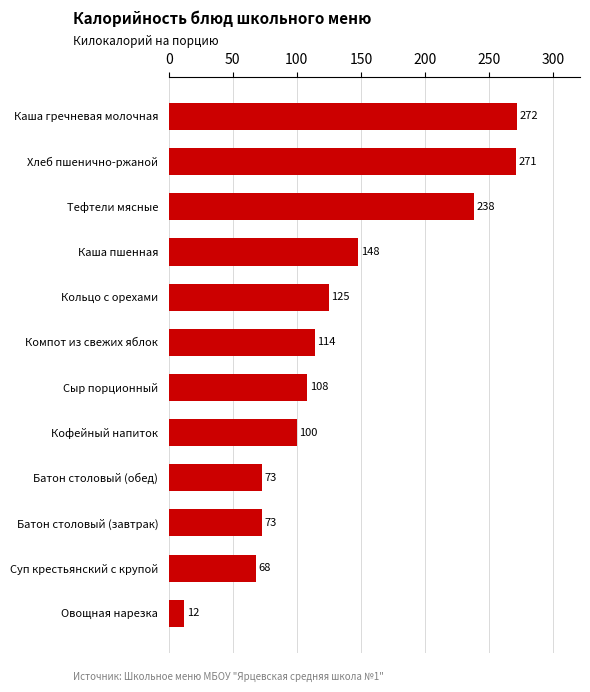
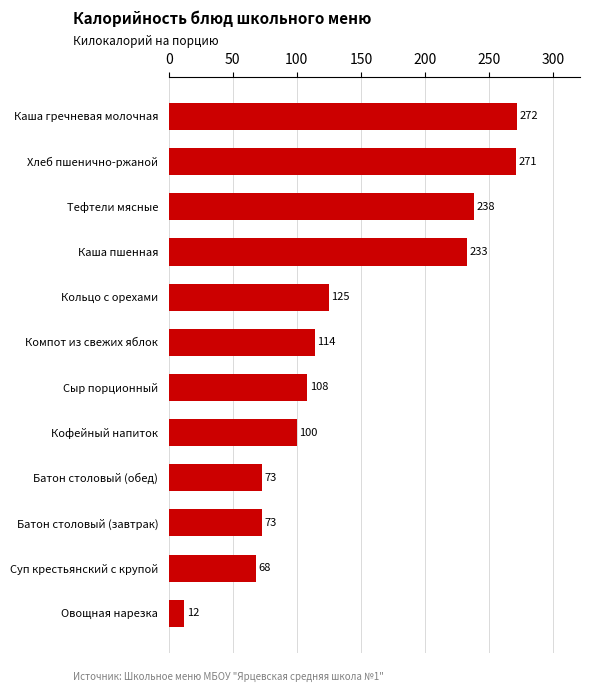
  {
    "Каша гречневая молочная": 272,
    "Хлеб пшенично-ржаной": 271,
    "Тефтели мясные": 238,
-   "Каша пшенная": 148,
+   "Каша пшенная": 233,
    "Кольцо с орехами": 125,
    "Компот из свежих яблок": 114,
    "Сыр порционный": 108,
    "Кофейный напиток": 100,
    "Батон столовый (обед)": 73,
    "Батон столовый (завтрак)": 73,
    "Суп крестьянский с крупой": 68,
    "Овощная нарезка": 12
  }
